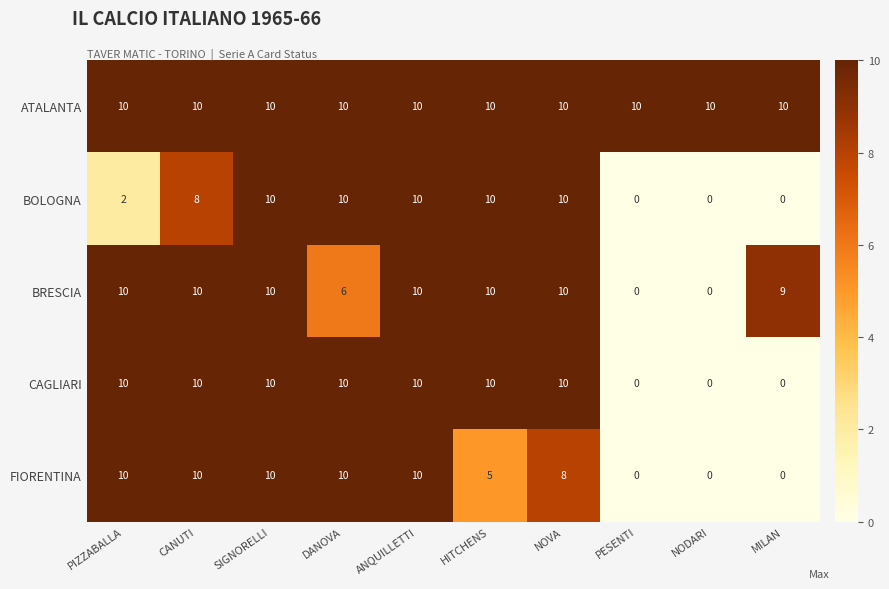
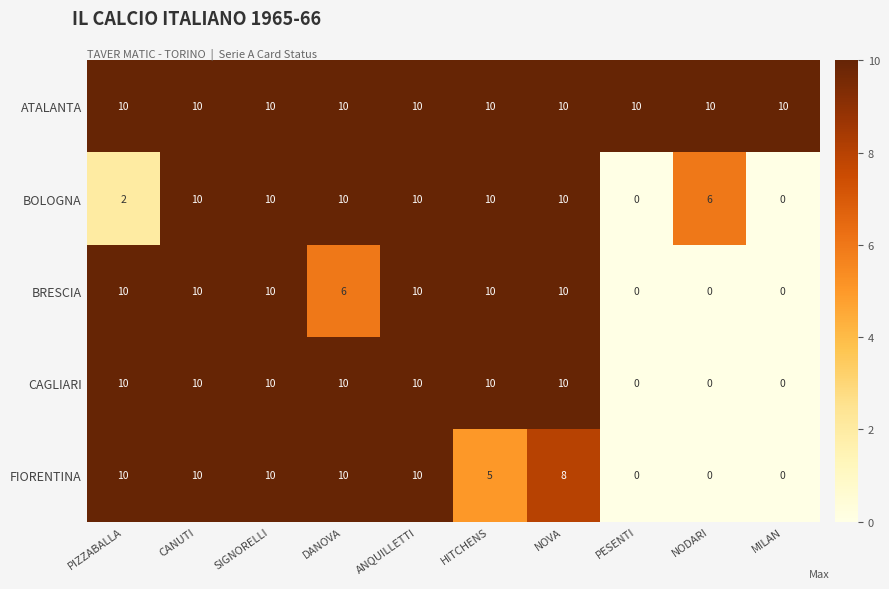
  {
    "ATALANTA": {
      "PIZZABALLA": 10,
      "CANUTI": 10,
      "SIGNORELLI": 10,
      "DANOVA": 10,
      "ANQUILLETTI": 10,
      "HITCHENS": 10,
      "NOVA": 10,
      "PESENTI": 10,
      "NODARI": 10,
      "MILAN": 10
    },
    "BOLOGNA": {
      "PIZZABALLA": 2,
-     "CANUTI": 8,
+     "CANUTI": 10,
      "SIGNORELLI": 10,
      "DANOVA": 10,
      "ANQUILLETTI": 10,
      "HITCHENS": 10,
      "NOVA": 10,
      "PESENTI": 0,
-     "NODARI": 0,
+     "NODARI": 6,
      "MILAN": 0
    },
    "BRESCIA": {
      "PIZZABALLA": 10,
      "CANUTI": 10,
      "SIGNORELLI": 10,
      "DANOVA": 6,
      "ANQUILLETTI": 10,
      "HITCHENS": 10,
      "NOVA": 10,
      "PESENTI": 0,
      "NODARI": 0,
-     "MILAN": 9
+     "MILAN": 0
    },
    "CAGLIARI": {
      "PIZZABALLA": 10,
      "CANUTI": 10,
      "SIGNORELLI": 10,
      "DANOVA": 10,
      "ANQUILLETTI": 10,
      "HITCHENS": 10,
      "NOVA": 10,
      "PESENTI": 0,
      "NODARI": 0,
      "MILAN": 0
    },
    "FIORENTINA": {
      "PIZZABALLA": 10,
      "CANUTI": 10,
      "SIGNORELLI": 10,
      "DANOVA": 10,
      "ANQUILLETTI": 10,
      "HITCHENS": 5,
      "NOVA": 8,
      "PESENTI": 0,
      "NODARI": 0,
      "MILAN": 0
    }
  }
